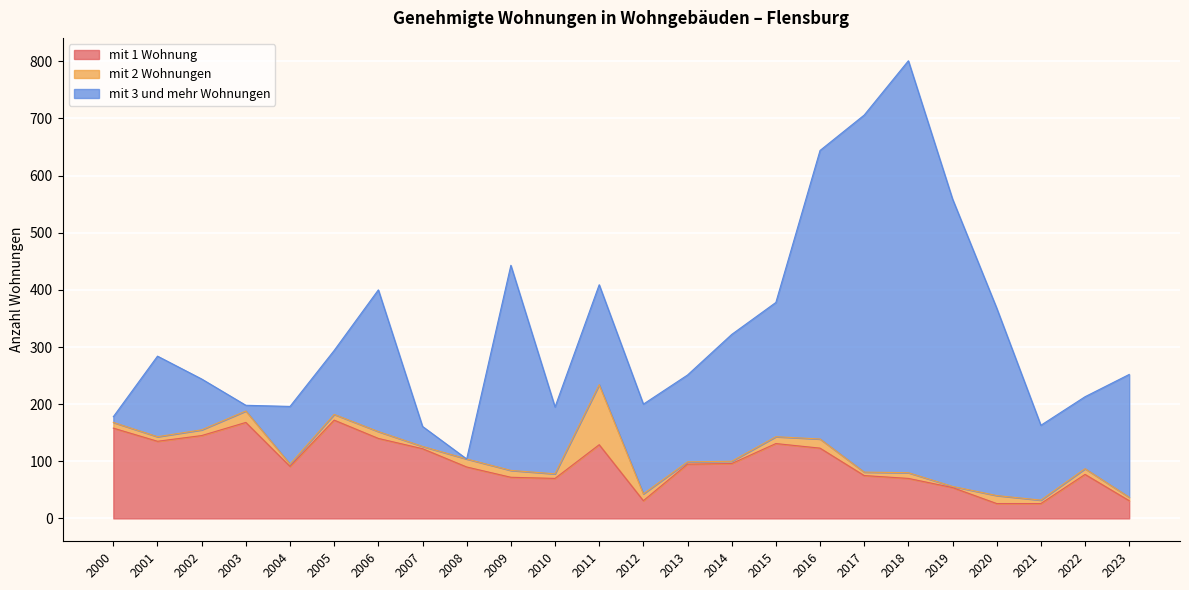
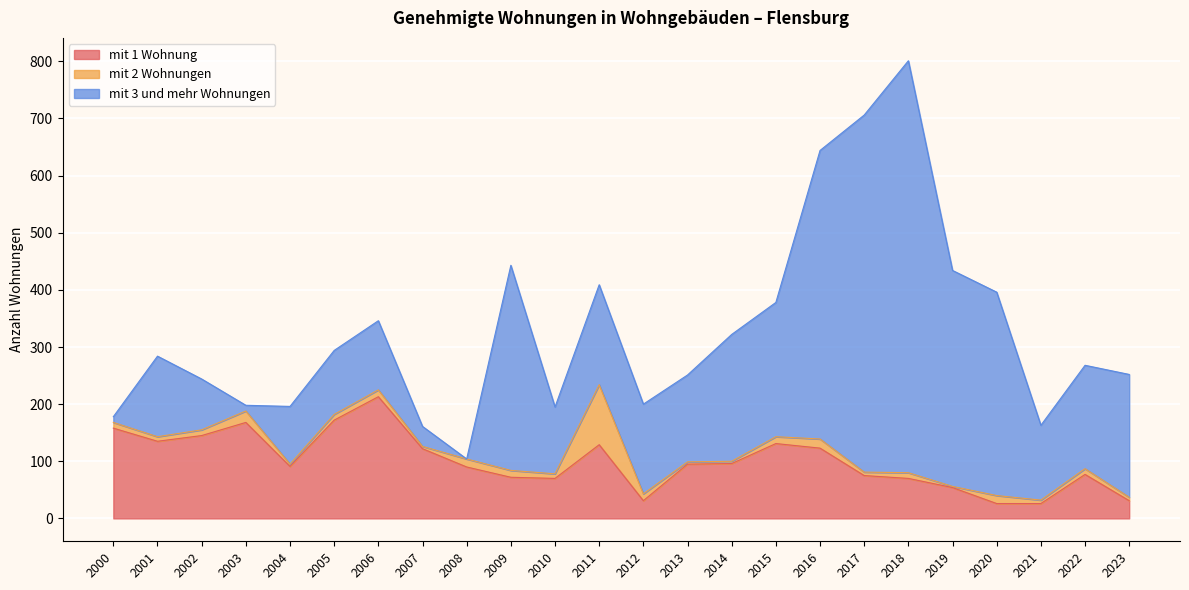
  {
    "mit 1 Wohnung": {
      "2000": 160,
      "2001": 140,
      "2002": 150,
      "2003": 170,
      "2005": 170,
-     "2006": 140,
+     "2006": 210,
      "2008": 90,
      "2009": 70,
      "2010": 70,
      "2011": 130,
      "2012": 30,
      "2015": 130,
      "2016": 120,
      "2017": 80,
      "2018": 70,
      "2020": 30,
      "2021": 30,
      "2022": 80,
      "2023": 30
    },
    "mit 2 Wohnungen": {
      "2000": 10,
      "2001": 10,
      "2002": 10,
      "2003": 20,
      "2005": 10,
      "2006": 10,
      "2009": 10,
      "2010": 10,
      "2011": 110,
      "2012": 10,
      "2015": 10,
      "2016": 20,
      "2017": 10,
      "2018": 10,
      "2020": 10,
      "2021": 10,
      "2022": 10,
      "2023": 10
    },
    "mit 3 und mehr Wohnungen": {
      "2000": 10,
      "2001": 140,
      "2002": 90,
      "2003": 10,
      "2004": 100,
      "2005": 110,
-     "2006": 250,
+     "2006": 120,
      "2007": 40,
      "2009": 360,
      "2010": 120,
      "2011": 180,
      "2012": 160,
      "2013": 150,
      "2014": 220,
      "2015": 240,
      "2016": 510,
      "2017": 630,
      "2018": 720,
-     "2019": 500,
-     "2020": 330,
+     "2019": 380,
+     "2020": 360,
      "2021": 130,
-     "2022": 130,
+     "2022": 180,
      "2023": 220
    }
  }
